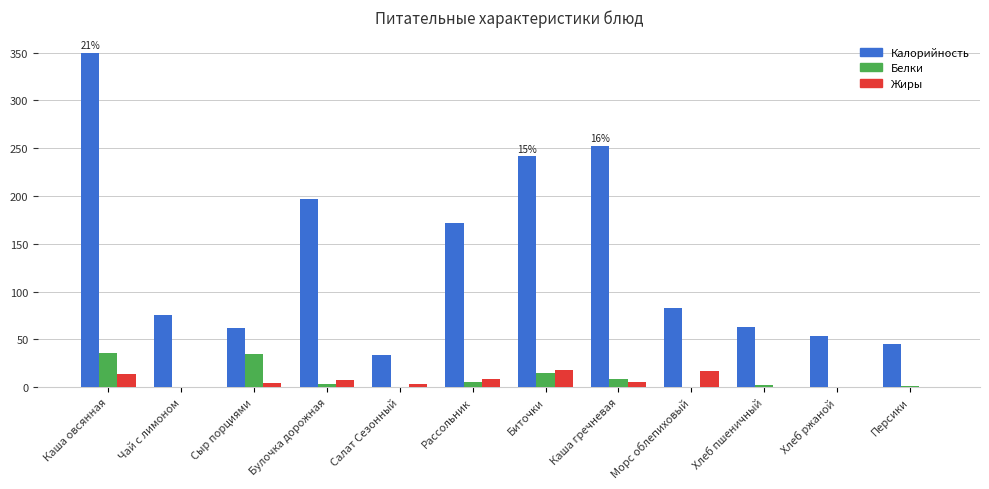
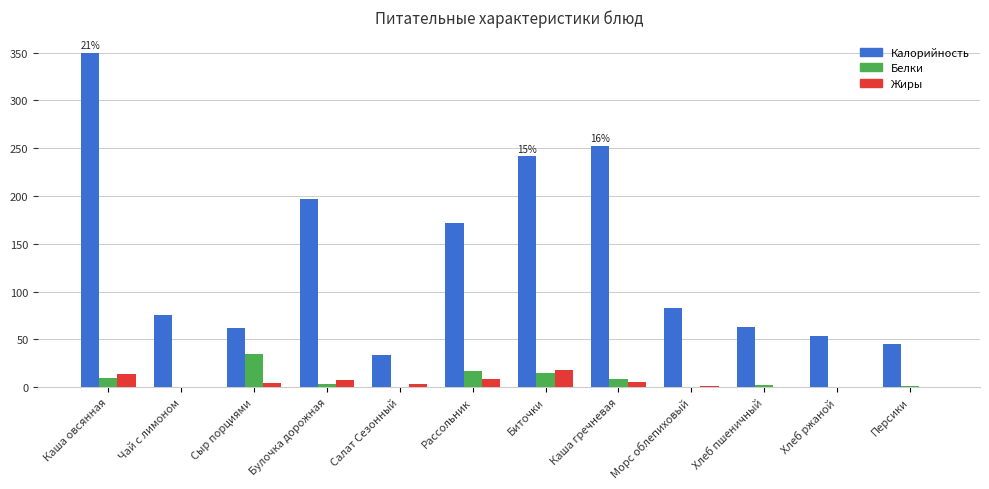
  {
    "Калорийность": {
      "Чай с лимоном": 80,
      "Сыр порциями": 60,
      "Булочка дорожная": 200,
      "Салат Сезонный": 30,
      "Рассольник": 170,
      "Морс облепиховый": 80,
      "Хлеб пшеничный": 60,
      "Хлеб ржаной": 50,
      "Персики": 50
    },
    "Белки": {
-     "Каша овсянная": 40,
+     "Каша овсянная": 10,
      "Сыр порциями": 30,
      "Булочка дорожная": 0,
-     "Рассольник": 10,
+     "Рассольник": 20,
      "Биточки": 20,
      "Каша гречневая": 10
    },
    "Жиры": {
      "Каша овсянная": 10,
      "Сыр порциями": 0,
      "Булочка дорожная": 10,
      "Салат Сезонный": 0,
      "Рассольник": 10,
      "Биточки": 20,
      "Каша гречневая": 10,
-     "Морс облепиховый": 20
+     "Морс облепиховый": 0
    }
  }
